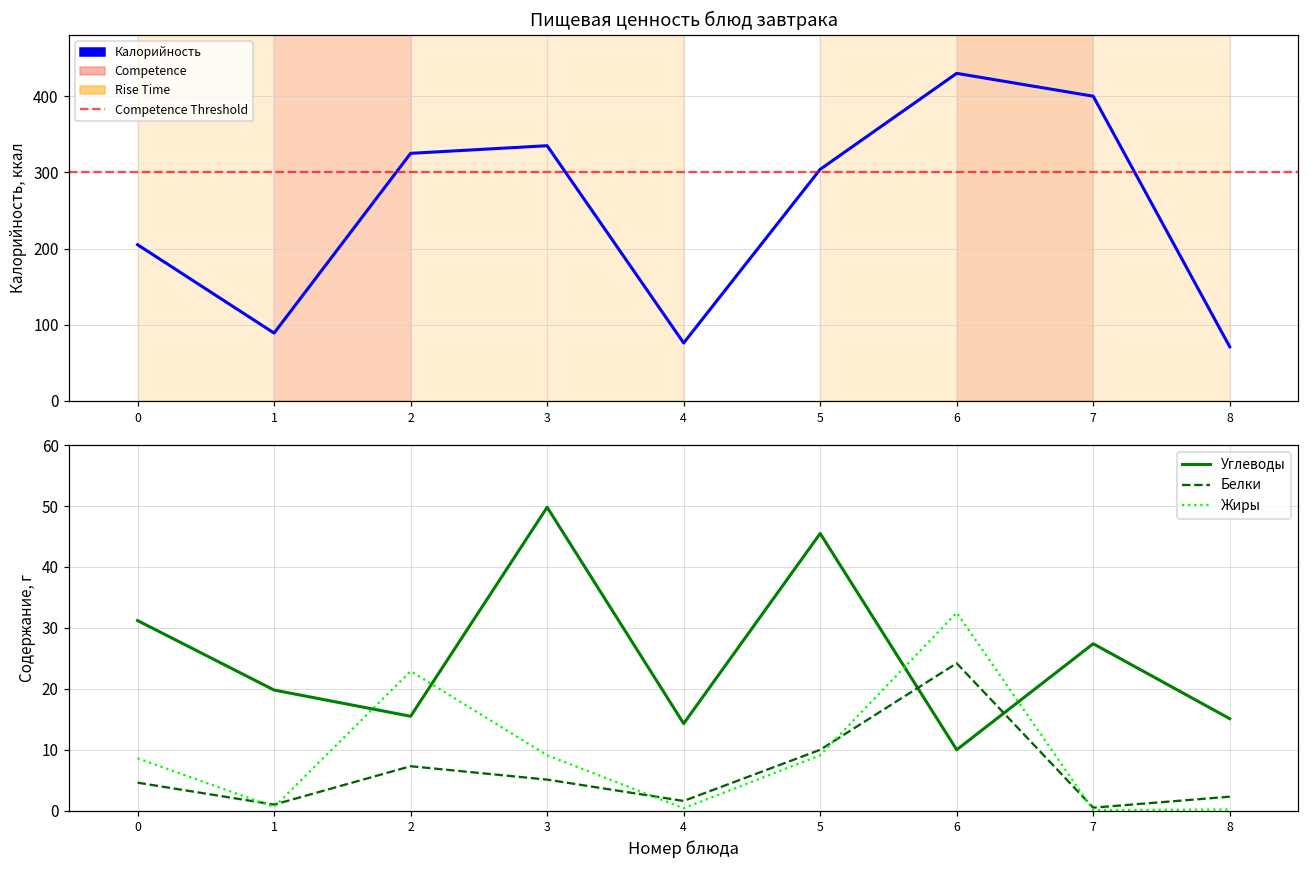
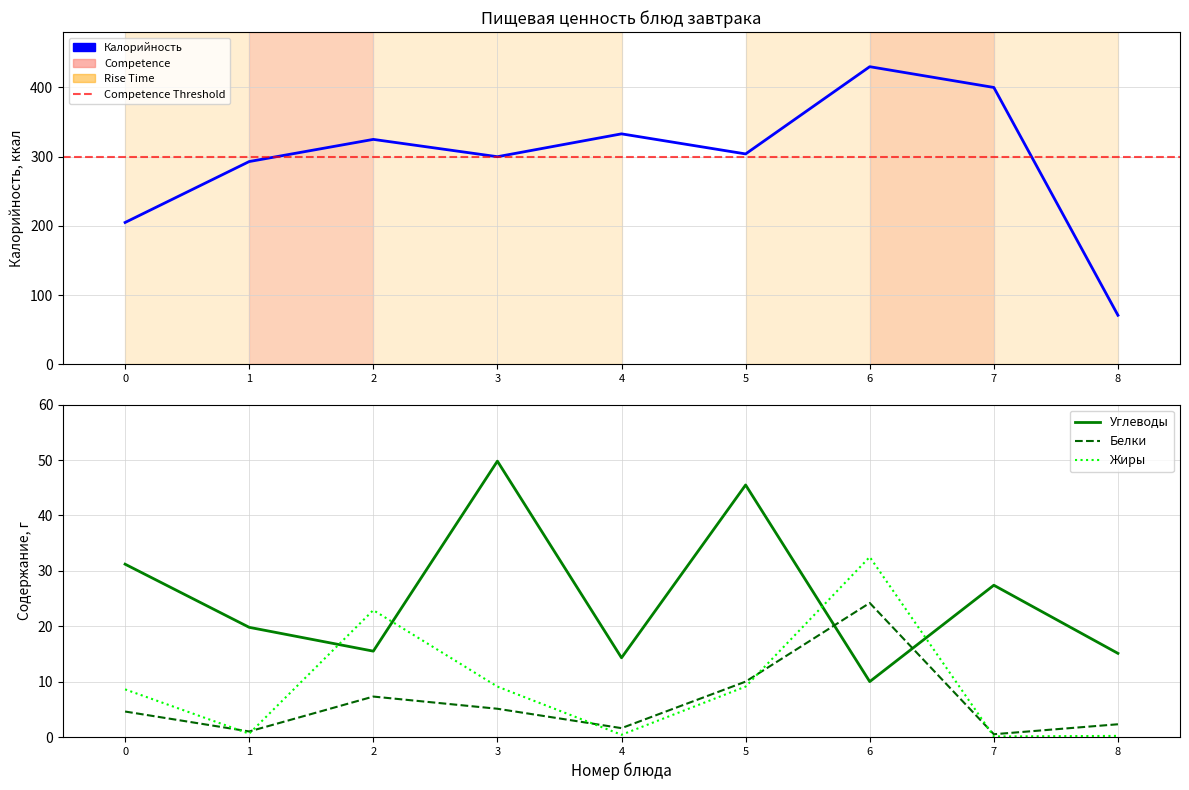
  {
    "Пищевая ценность блюд завтрака": {
      "0": 210,
-     "1": 90,
+     "1": 290,
      "2": 330,
-     "3": 340,
-     "4": 80,
+     "3": 300,
+     "4": 330,
      "5": 300,
      "6": 430,
      "7": 400,
      "8": 70
    }
  }
